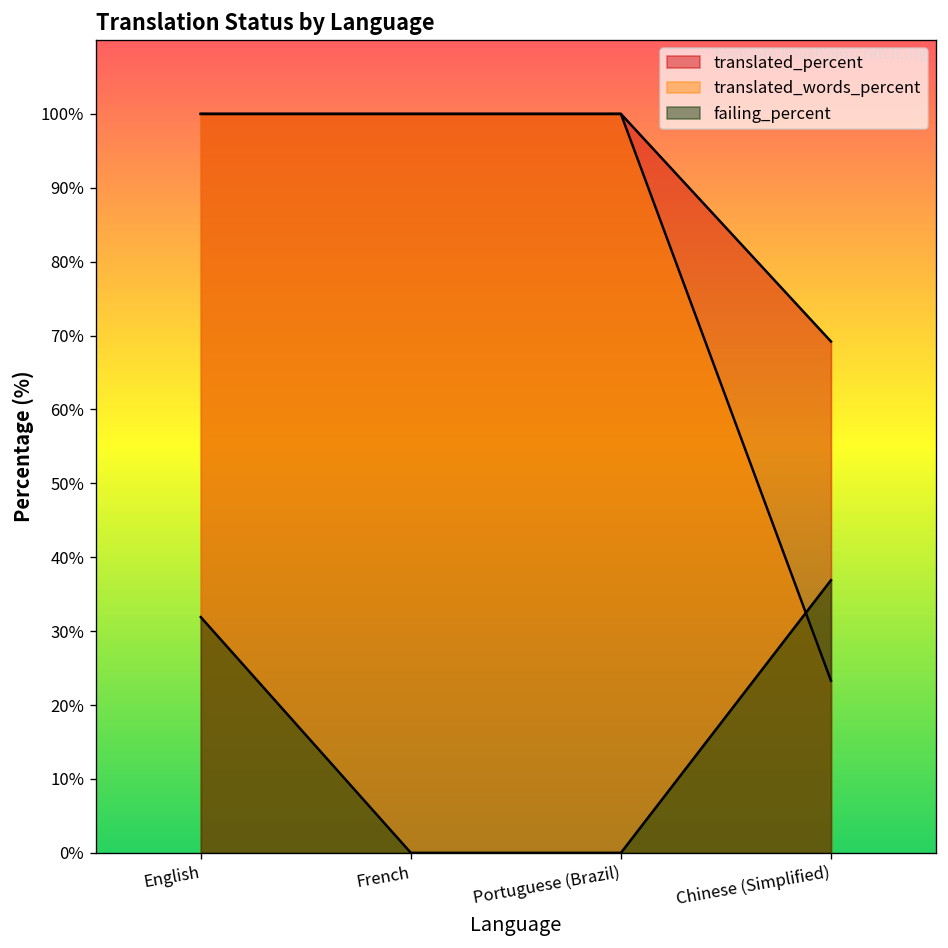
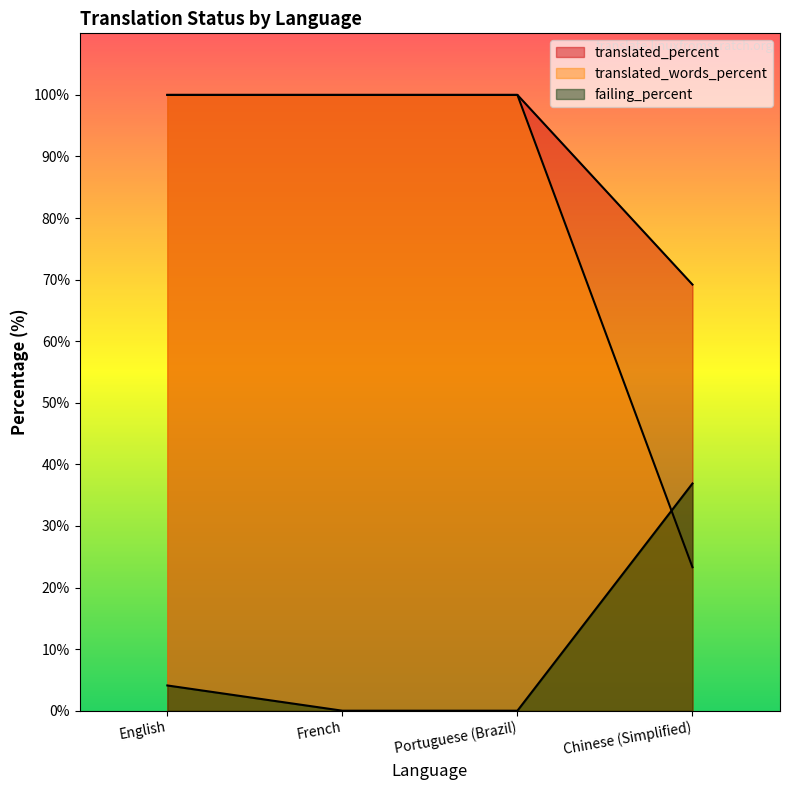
  {
    "translated_percent": {
      "Chinese (Simplified)": "69%"
    },
    "translated_words_percent": {
      "Chinese (Simplified)": "23%"
    },
    "failing_percent": {
-     "English": "32%",
+     "English": "4%",
      "French": "0%",
      "Portuguese (Brazil)": "0%",
      "Chinese (Simplified)": "37%"
    }
  }
